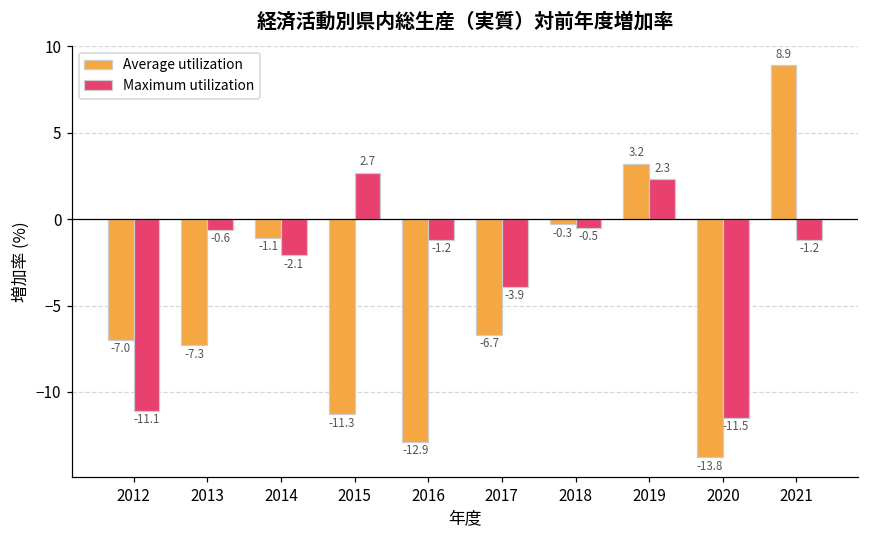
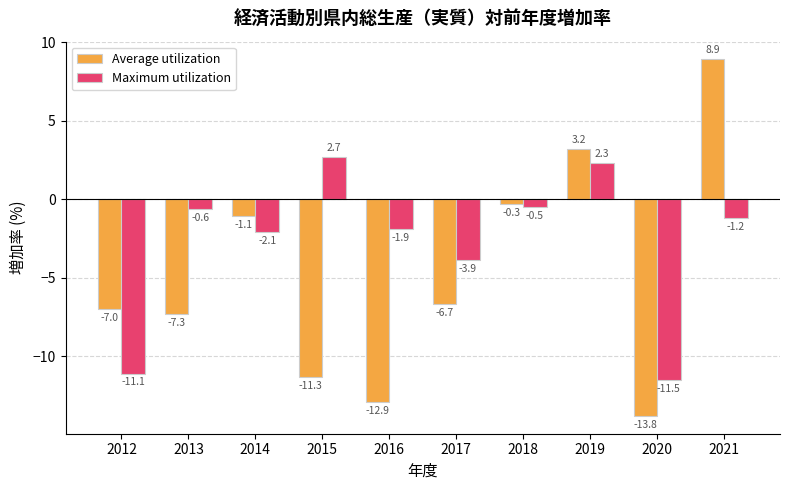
  {
    "Average utilization": {
      "2012": -7.0,
      "2013": -7.3,
      "2014": -1.1,
      "2015": -11.3,
      "2016": -12.9,
      "2017": -6.7,
      "2018": -0.3,
      "2019": 3.2,
      "2020": -13.8,
      "2021": 8.9
    },
    "Maximum utilization": {
      "2012": -11.1,
      "2013": -0.6,
      "2014": -2.1,
      "2015": 2.7,
-     "2016": -1.2,
+     "2016": -1.9,
      "2017": -3.9,
      "2018": -0.5,
      "2019": 2.3,
      "2020": -11.5,
      "2021": -1.2
    }
  }
